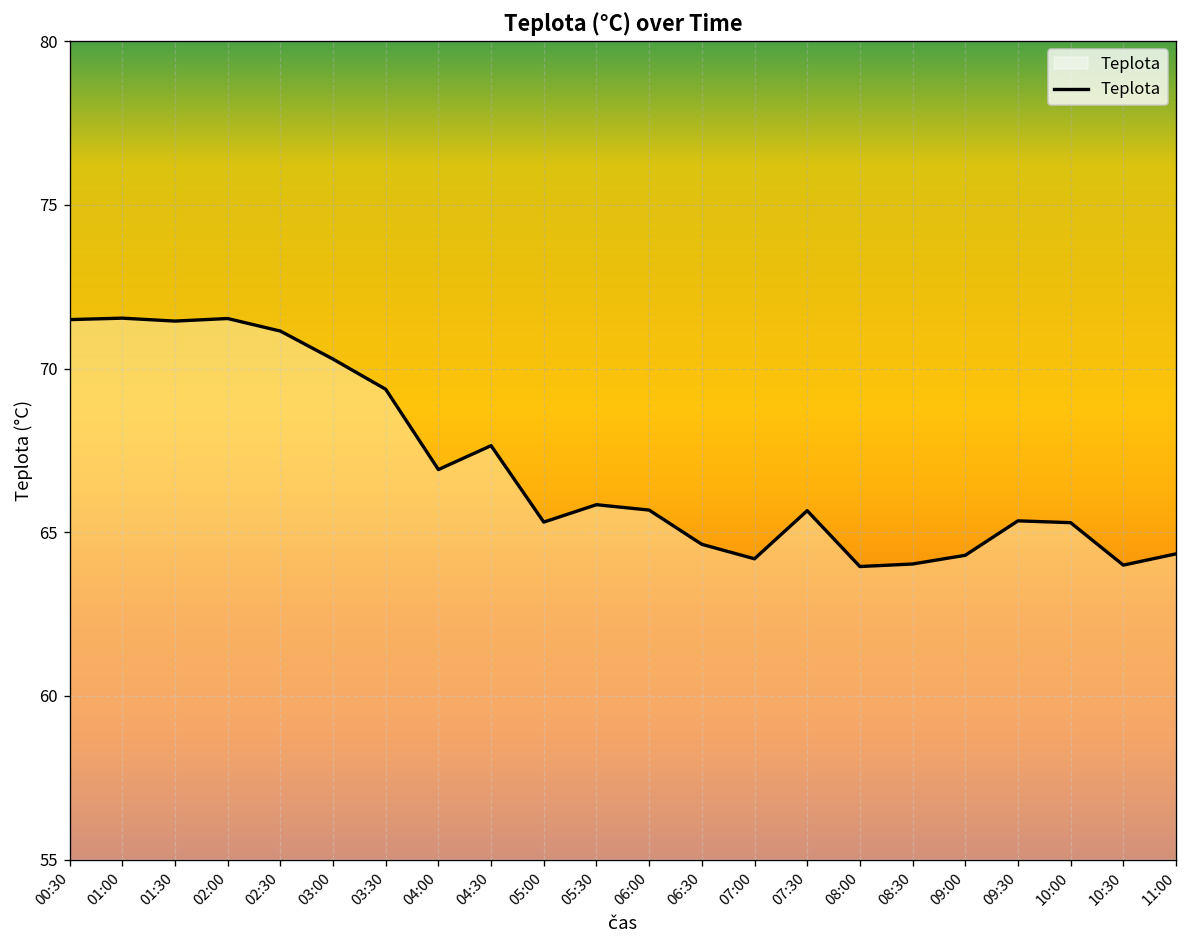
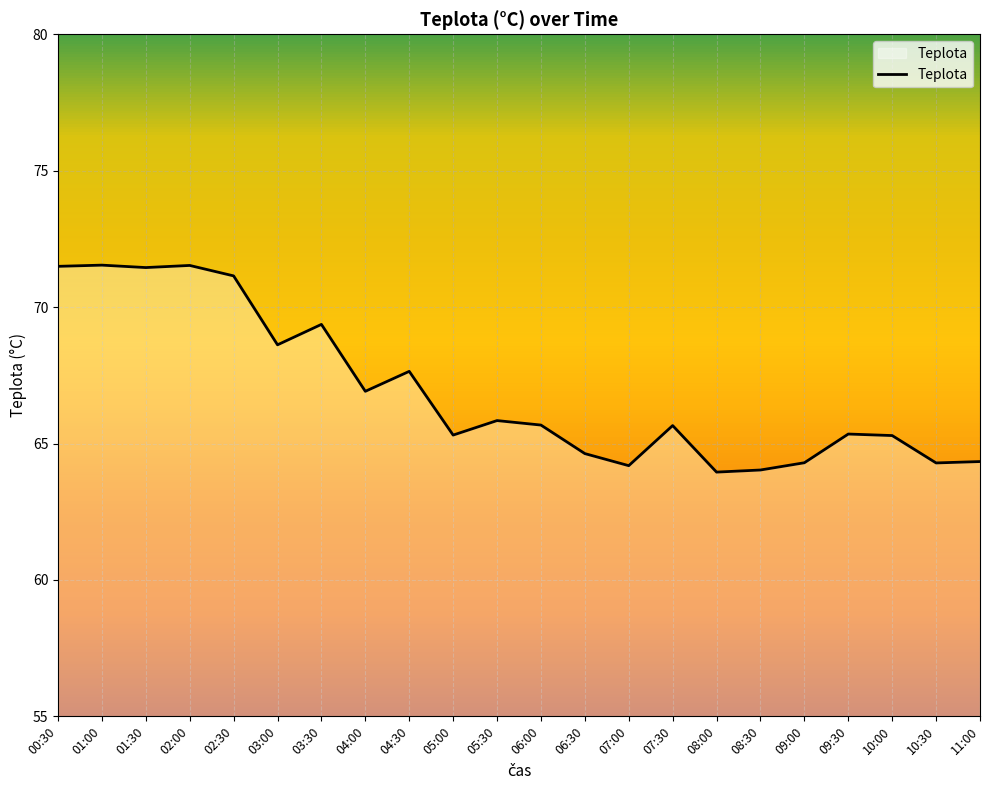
  {
    "00:30": 71.5,
    "01:00": 71.5,
    "01:30": 71.4,
    "02:00": 71.5,
    "02:30": 71.1,
-   "03:00": 70.3,
+   "03:00": 68.6,
    "03:30": 69.4,
    "04:00": 66.9,
    "04:30": 67.6,
    "05:00": 65.3,
    "05:30": 65.8,
    "06:00": 65.7,
    "06:30": 64.6,
    "07:00": 64.2,
    "07:30": 65.7,
    "08:00": 64.0,
    "08:30": 64.0,
    "09:00": 64.3,
    "09:30": 65.3,
    "10:00": 65.3,
-   "10:30": 64.0,
+   "10:30": 64.3,
    "11:00": 64.3
  }
